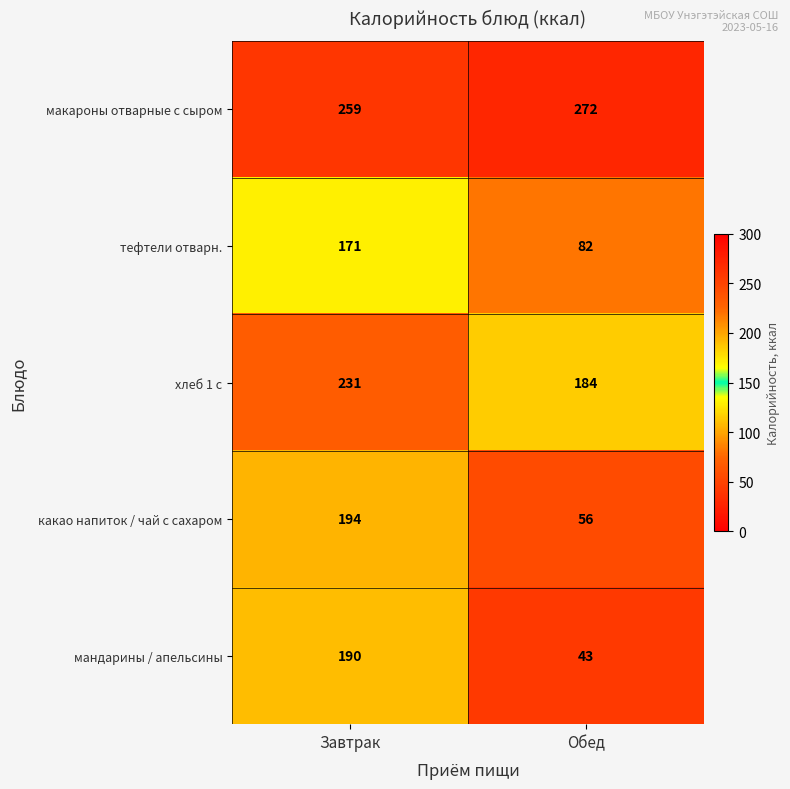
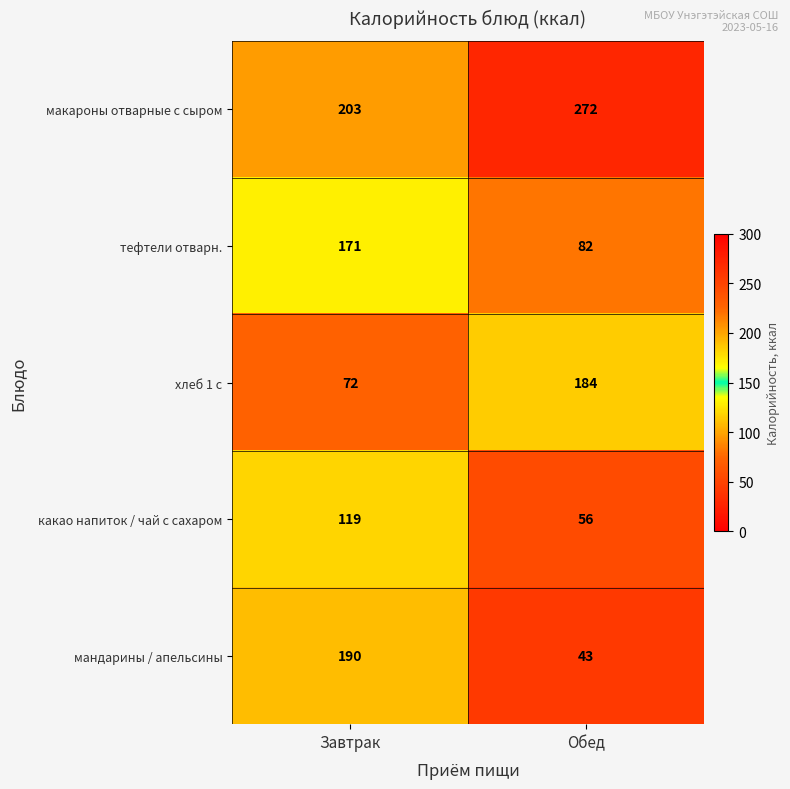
  {
    "макароны отварные с сыром": {
-     "Завтрак": 259,
+     "Завтрак": 203,
      "Обед": 272
    },
    "тефтели отварн.": {
      "Завтрак": 171,
      "Обед": 82
    },
    "хлеб 1 с": {
-     "Завтрак": 231,
+     "Завтрак": 72,
      "Обед": 184
    },
    "какао напиток / чай с сахаром": {
-     "Завтрак": 194,
+     "Завтрак": 119,
      "Обед": 56
    },
    "мандарины / апельсины": {
      "Завтрак": 190,
      "Обед": 43
    }
  }
